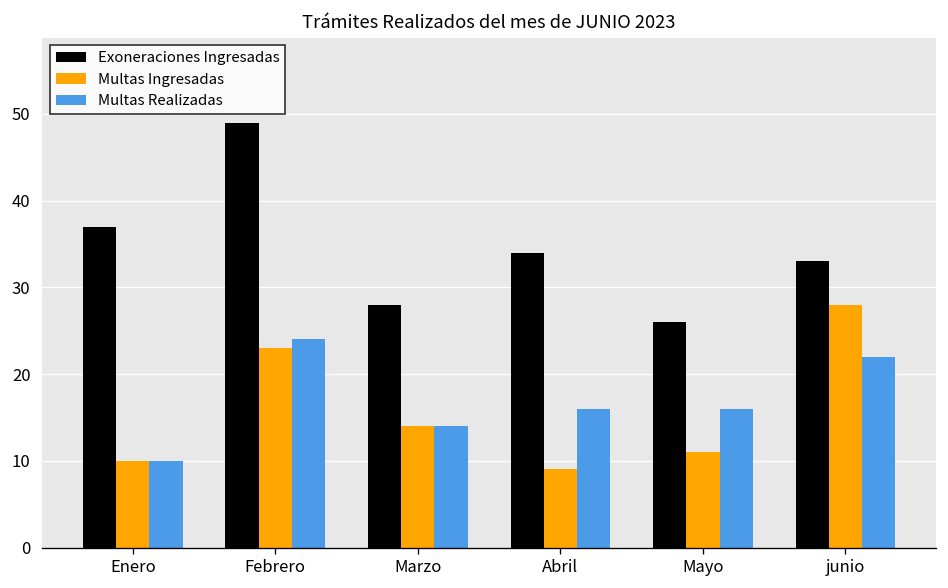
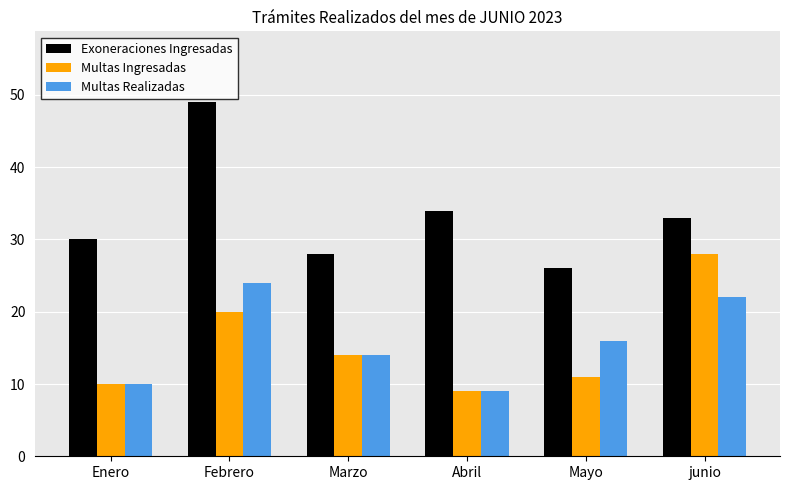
  {
    "Exoneraciones Ingresadas": {
-     "Enero": 37,
+     "Enero": 30,
      "Febrero": 49,
      "Marzo": 28,
      "Abril": 34,
      "Mayo": 26,
      "junio": 33
    },
    "Multas Ingresadas": {
      "Enero": 10,
-     "Febrero": 23,
+     "Febrero": 20,
      "Marzo": 14,
      "Abril": 9,
      "Mayo": 11,
      "junio": 28
    },
    "Multas Realizadas": {
      "Enero": 10,
      "Febrero": 24,
      "Marzo": 14,
-     "Abril": 16,
+     "Abril": 9,
      "Mayo": 16,
      "junio": 22
    }
  }
